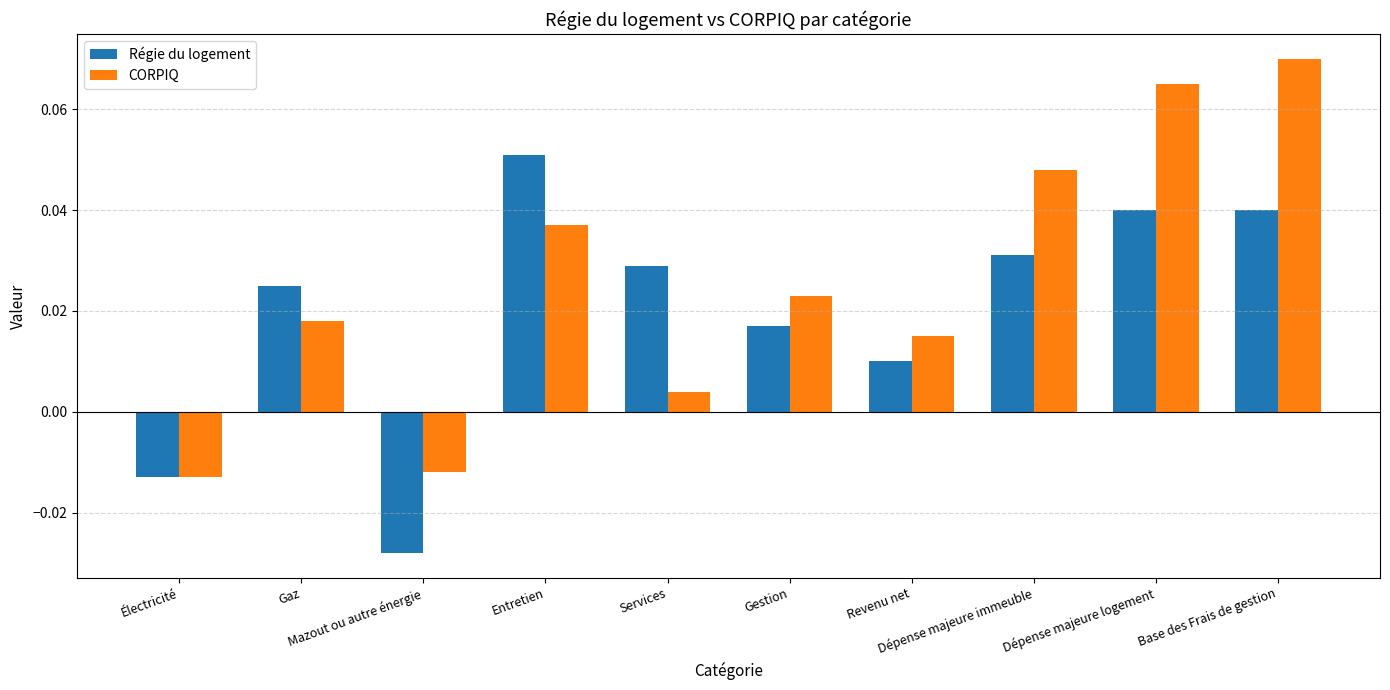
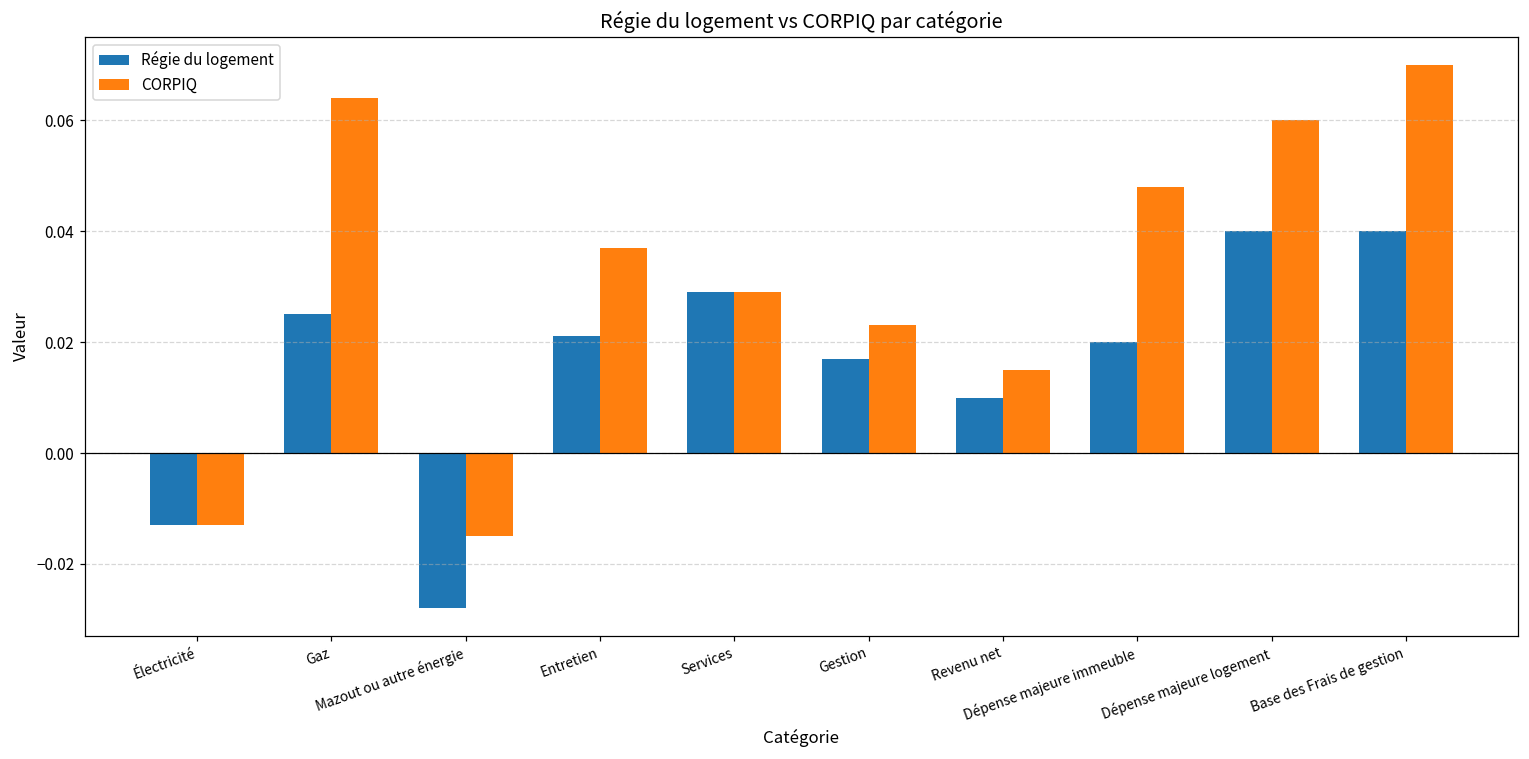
  {
    "Régie du logement": {
      "Électricité": -0.013,
      "Gaz": 0.025,
      "Mazout ou autre énergie": -0.028,
-     "Entretien": 0.051,
+     "Entretien": 0.021,
      "Services": 0.029,
      "Gestion": 0.017,
      "Revenu net": 0.010,
-     "Dépense majeure immeuble": 0.031,
+     "Dépense majeure immeuble": 0.020,
      "Dépense majeure logement": 0.040,
      "Base des Frais de gestion": 0.040
    },
    "CORPIQ": {
      "Électricité": -0.013,
-     "Gaz": 0.018,
-     "Mazout ou autre énergie": -0.012,
+     "Gaz": 0.064,
+     "Mazout ou autre énergie": -0.015,
      "Entretien": 0.037,
-     "Services": 0.004,
+     "Services": 0.029,
      "Gestion": 0.023,
      "Revenu net": 0.015,
      "Dépense majeure immeuble": 0.048,
-     "Dépense majeure logement": 0.065,
+     "Dépense majeure logement": 0.060,
      "Base des Frais de gestion": 0.070
    }
  }
